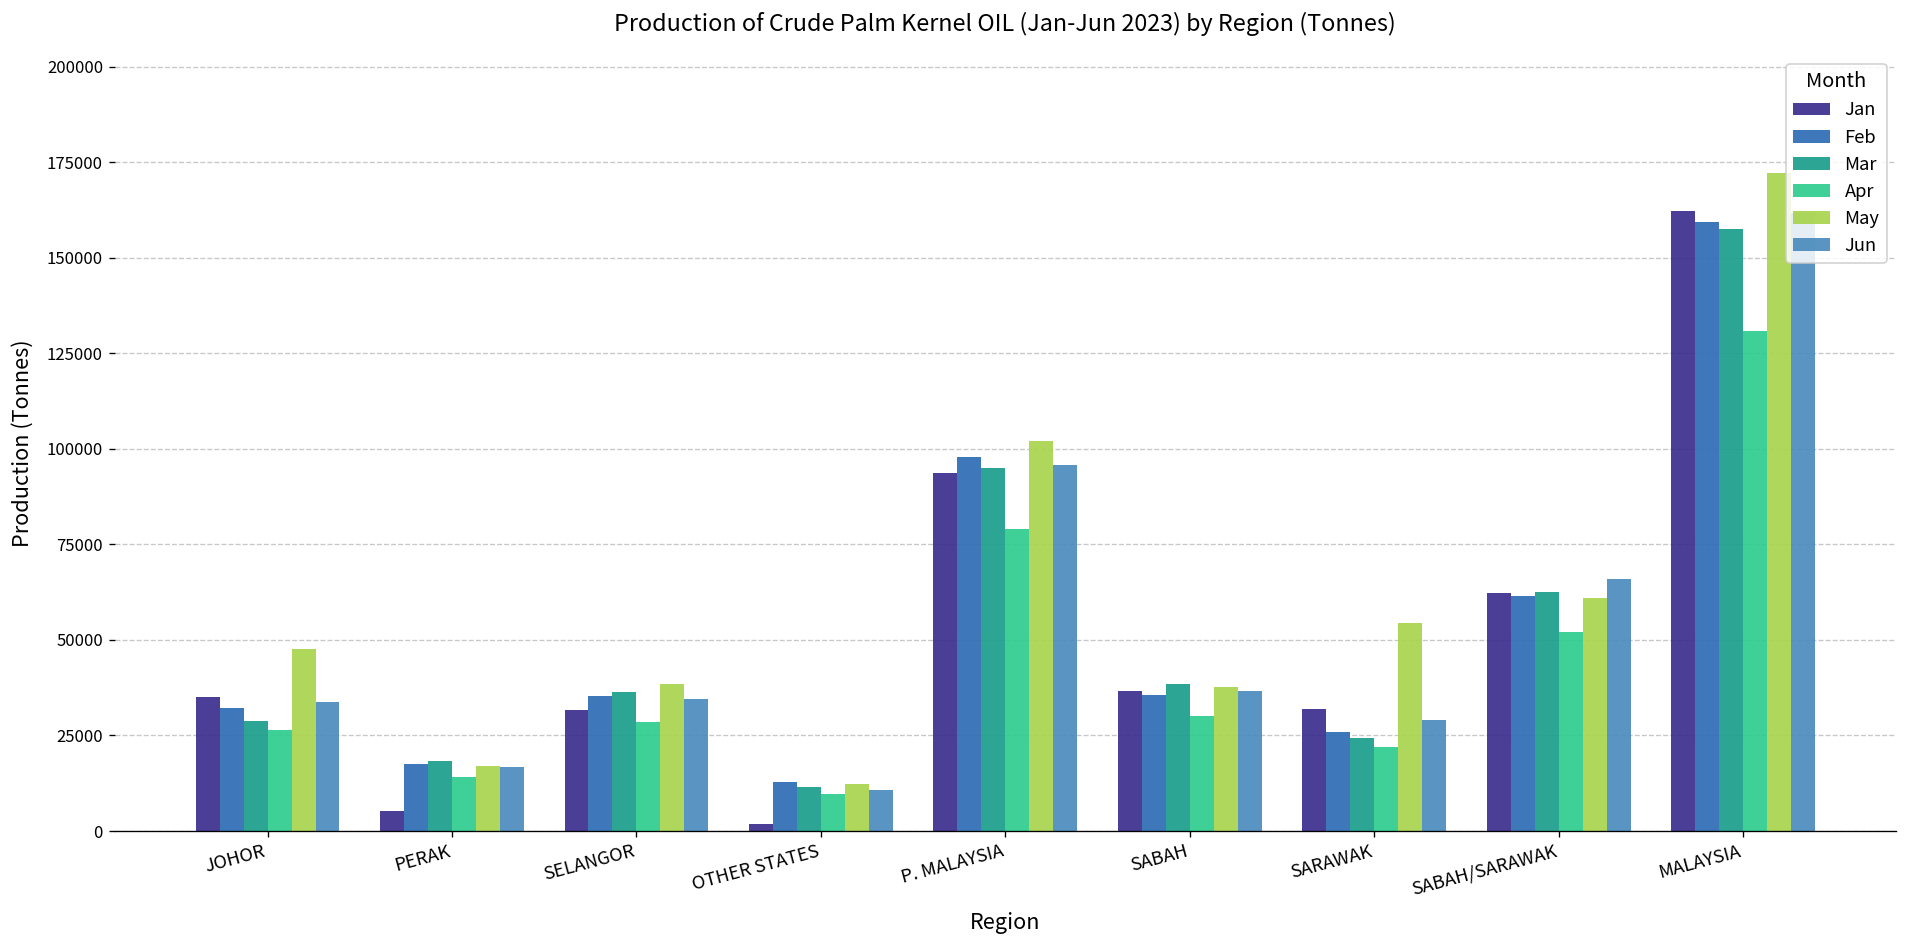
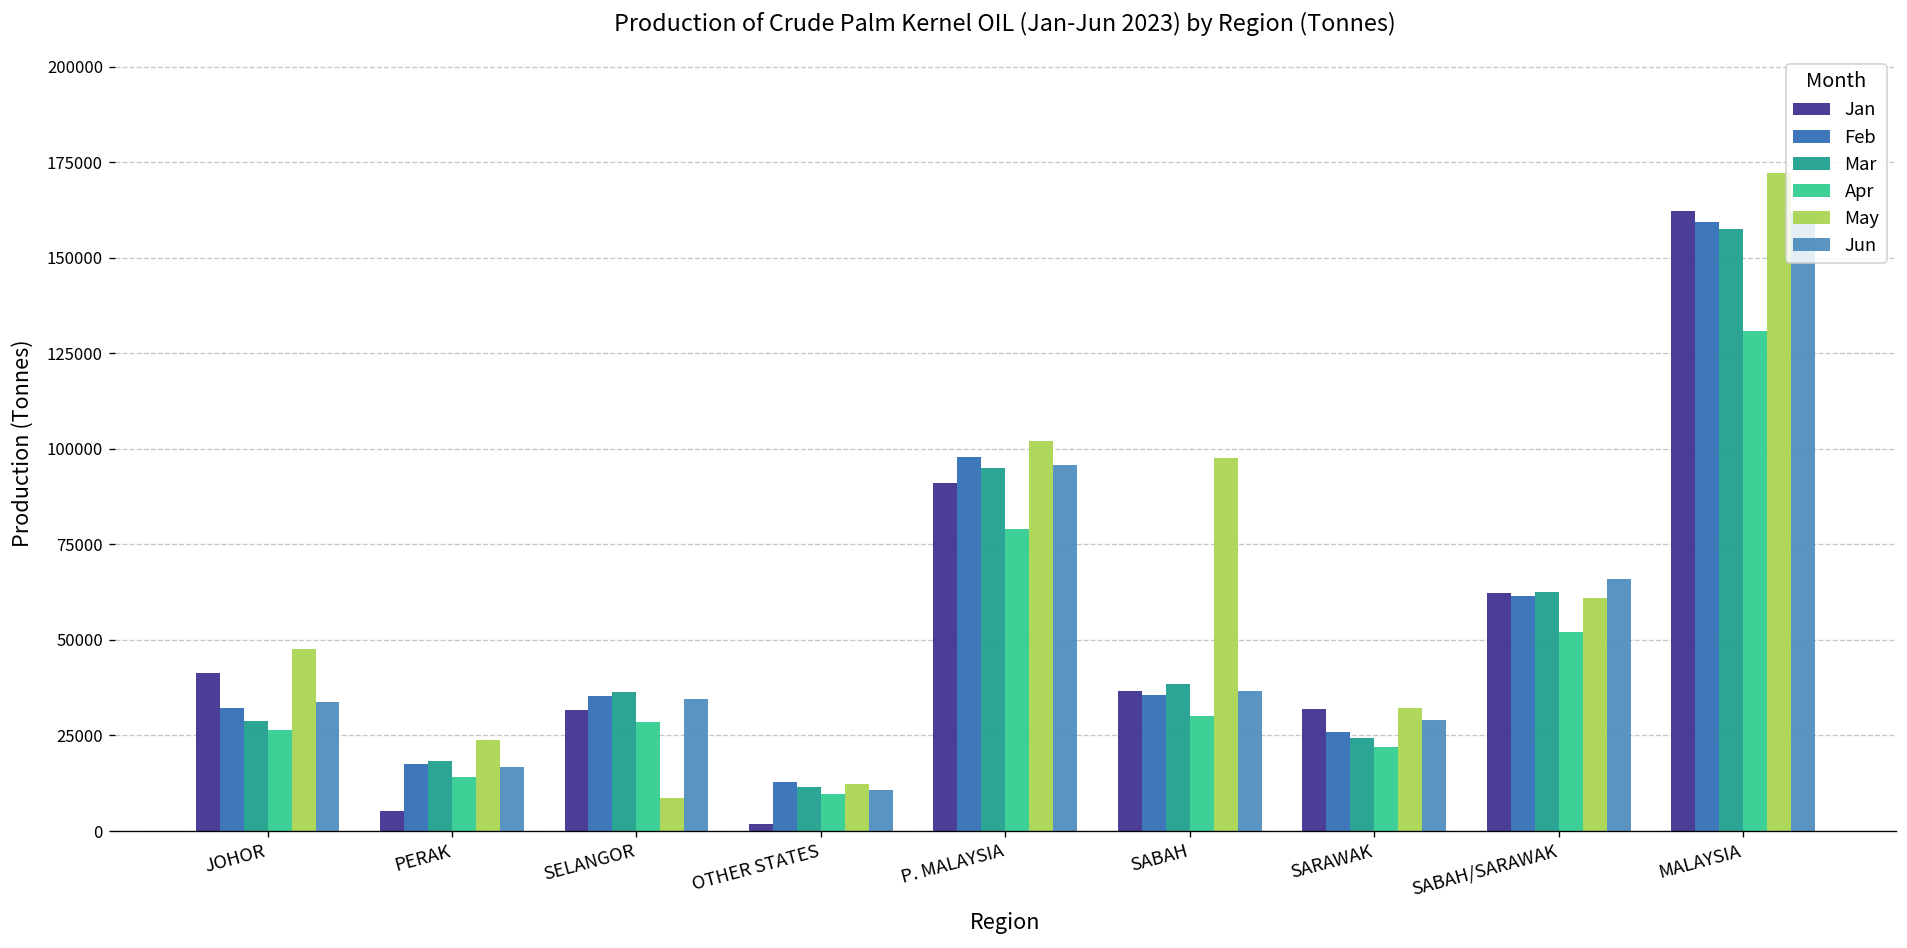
  {
    "Jan": {
-     "JOHOR": 35000,
+     "JOHOR": 41000,
      "PERAK": 5000,
      "SELANGOR": 32000,
      "OTHER STATES": 2000,
-     "P. MALAYSIA": 94000,
+     "P. MALAYSIA": 91000,
      "SABAH": 37000,
      "SARAWAK": 32000,
      "SABAH/SARAWAK": 62000,
      "MALAYSIA": 162000
    },
    "May": {
      "JOHOR": 48000,
-     "PERAK": 17000,
-     "SELANGOR": 38000,
+     "PERAK": 24000,
+     "SELANGOR": 9000,
      "OTHER STATES": 12000,
      "P. MALAYSIA": 102000,
-     "SABAH": 38000,
-     "SARAWAK": 54000,
+     "SABAH": 98000,
+     "SARAWAK": 32000,
      "SABAH/SARAWAK": 61000,
      "MALAYSIA": 172000
    }
  }
